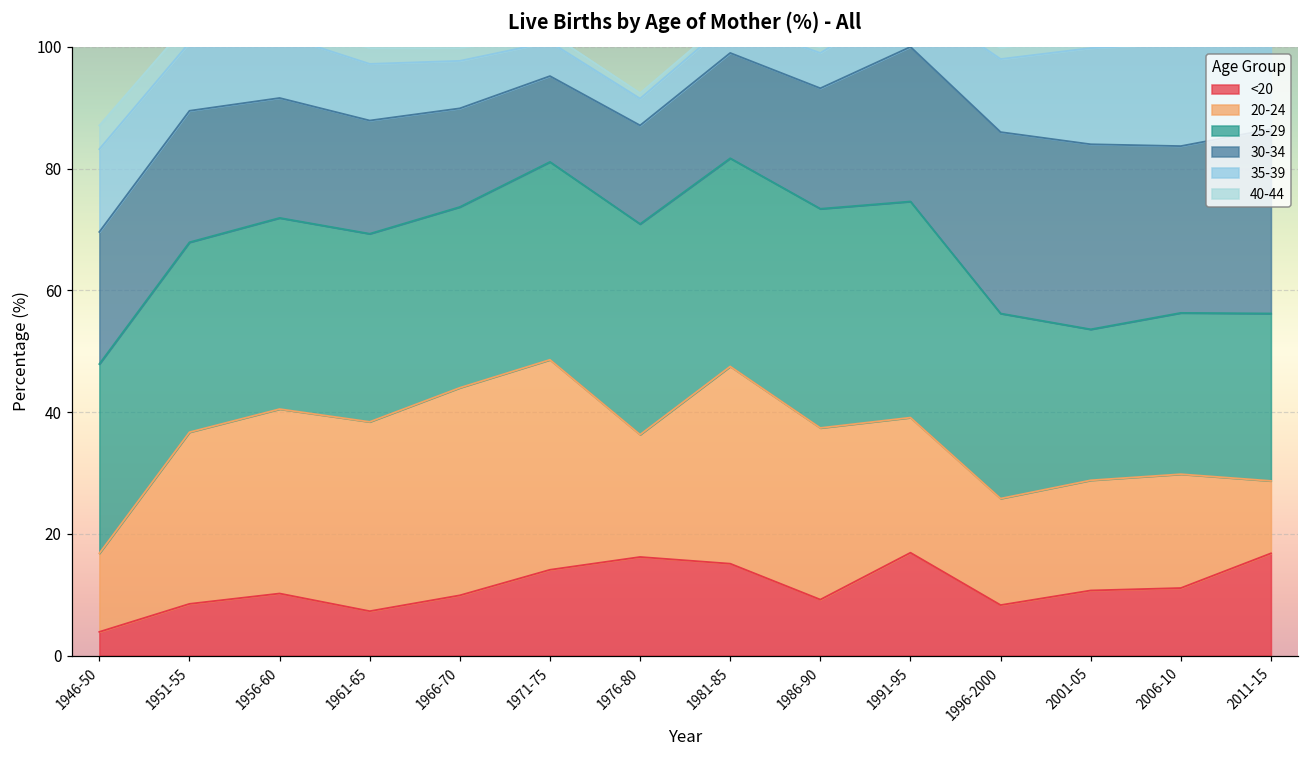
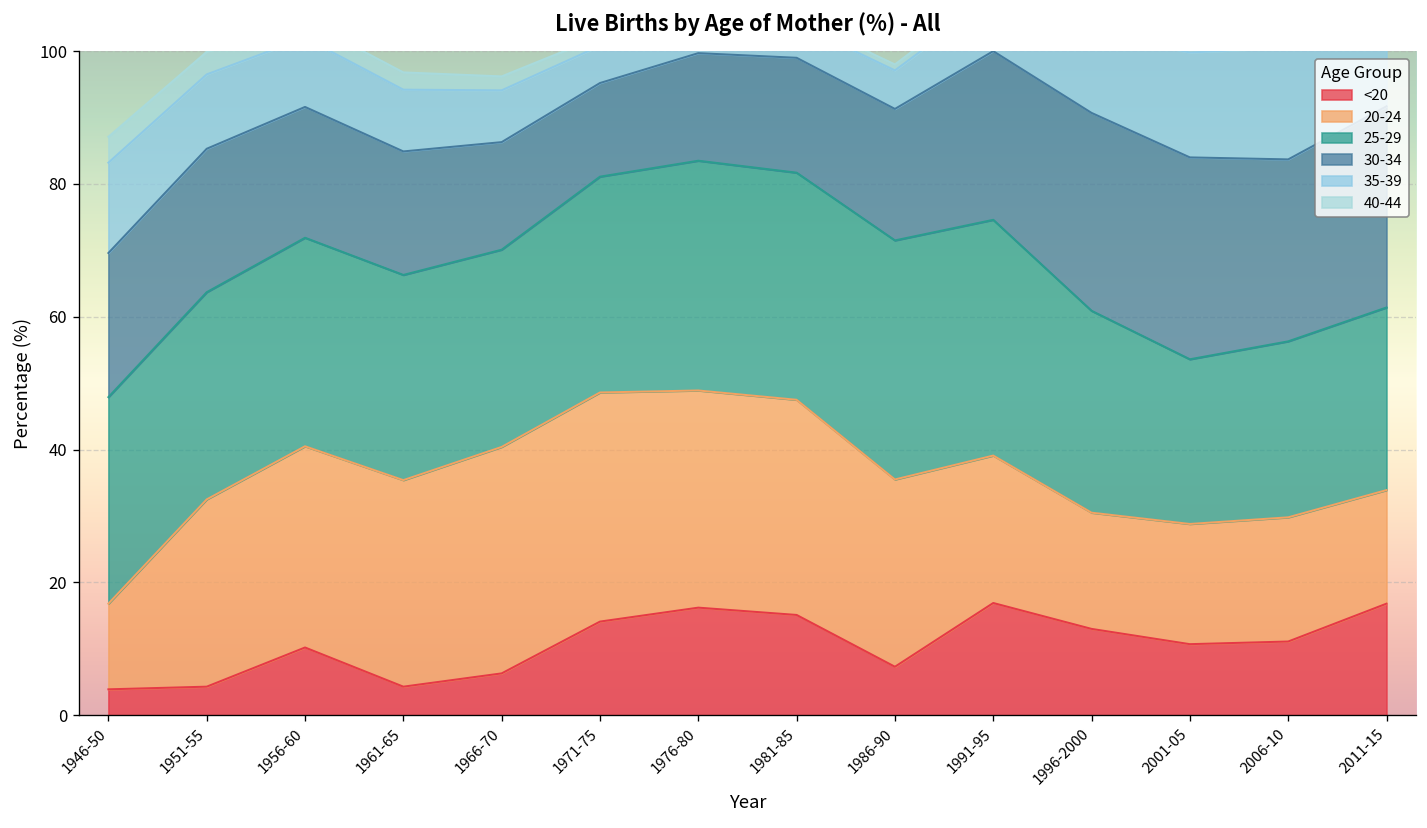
  {
    "<20": {
      "1946-50": 4,
-     "1951-55": 9,
+     "1951-55": 4,
      "1956-60": 10,
-     "1961-65": 7,
-     "1966-70": 10,
+     "1961-65": 4,
+     "1966-70": 6,
      "1971-75": 14,
      "1976-80": 16,
      "1981-85": 15,
-     "1986-90": 9,
+     "1986-90": 7,
      "1991-95": 17,
-     "1996-2000": 8,
+     "1996-2000": 13,
      "2001-05": 11,
      "2006-10": 11,
      "2011-15": 17
    },
    "20-24": {
      "1946-50": 13,
      "1951-55": 28,
      "1956-60": 30,
      "1961-65": 31,
      "1966-70": 34,
      "1971-75": 35,
-     "1976-80": 20,
+     "1976-80": 33,
      "1981-85": 32,
      "1986-90": 28,
      "1991-95": 22,
      "1996-2000": 18,
      "2001-05": 18,
      "2006-10": 19,
-     "2011-15": 12
+     "2011-15": 17
    }
  }
